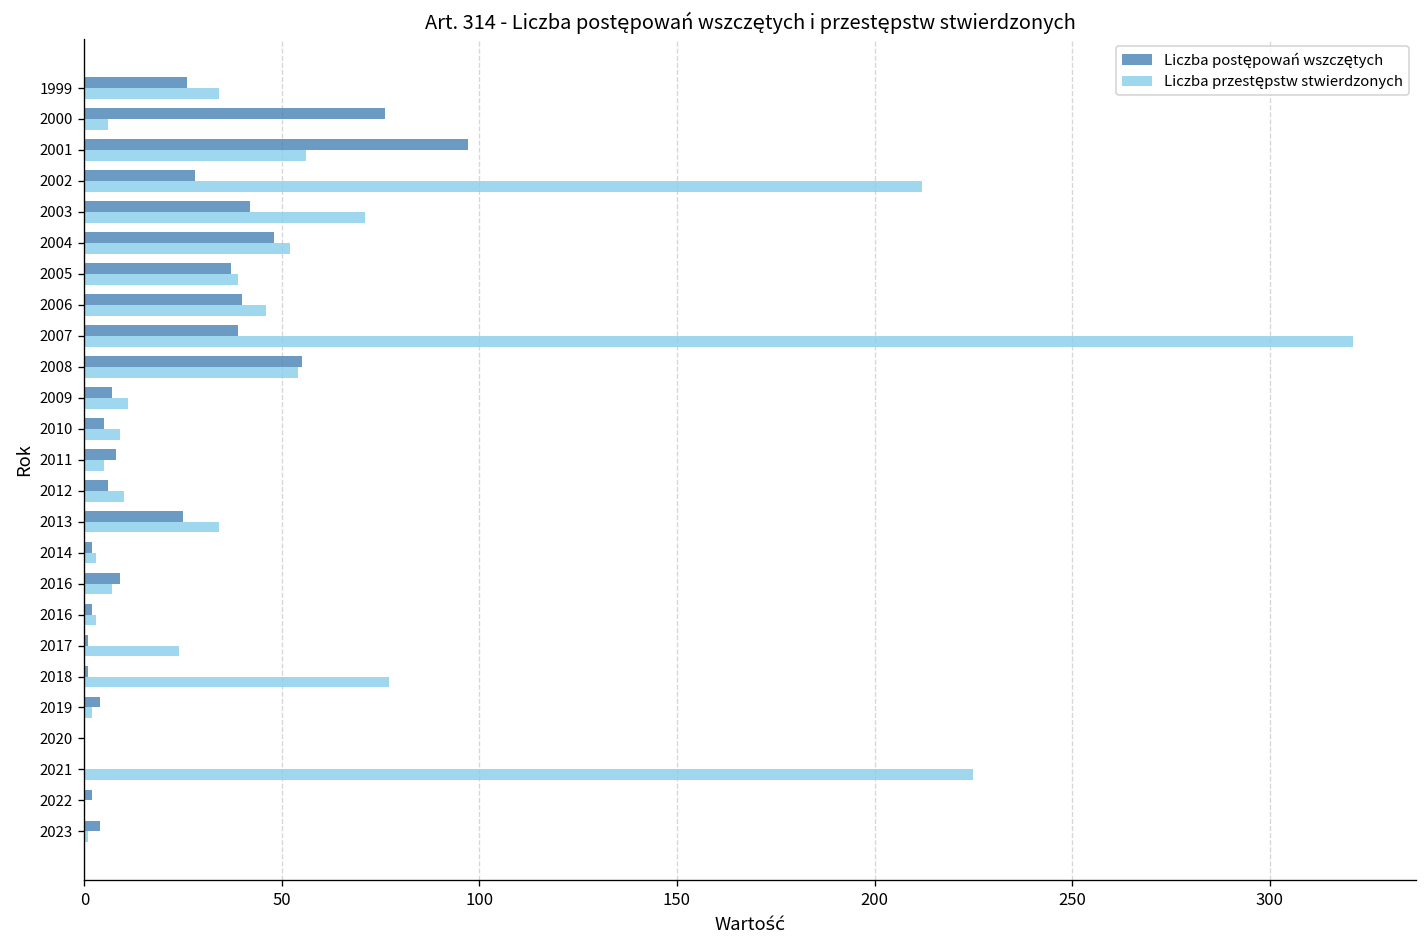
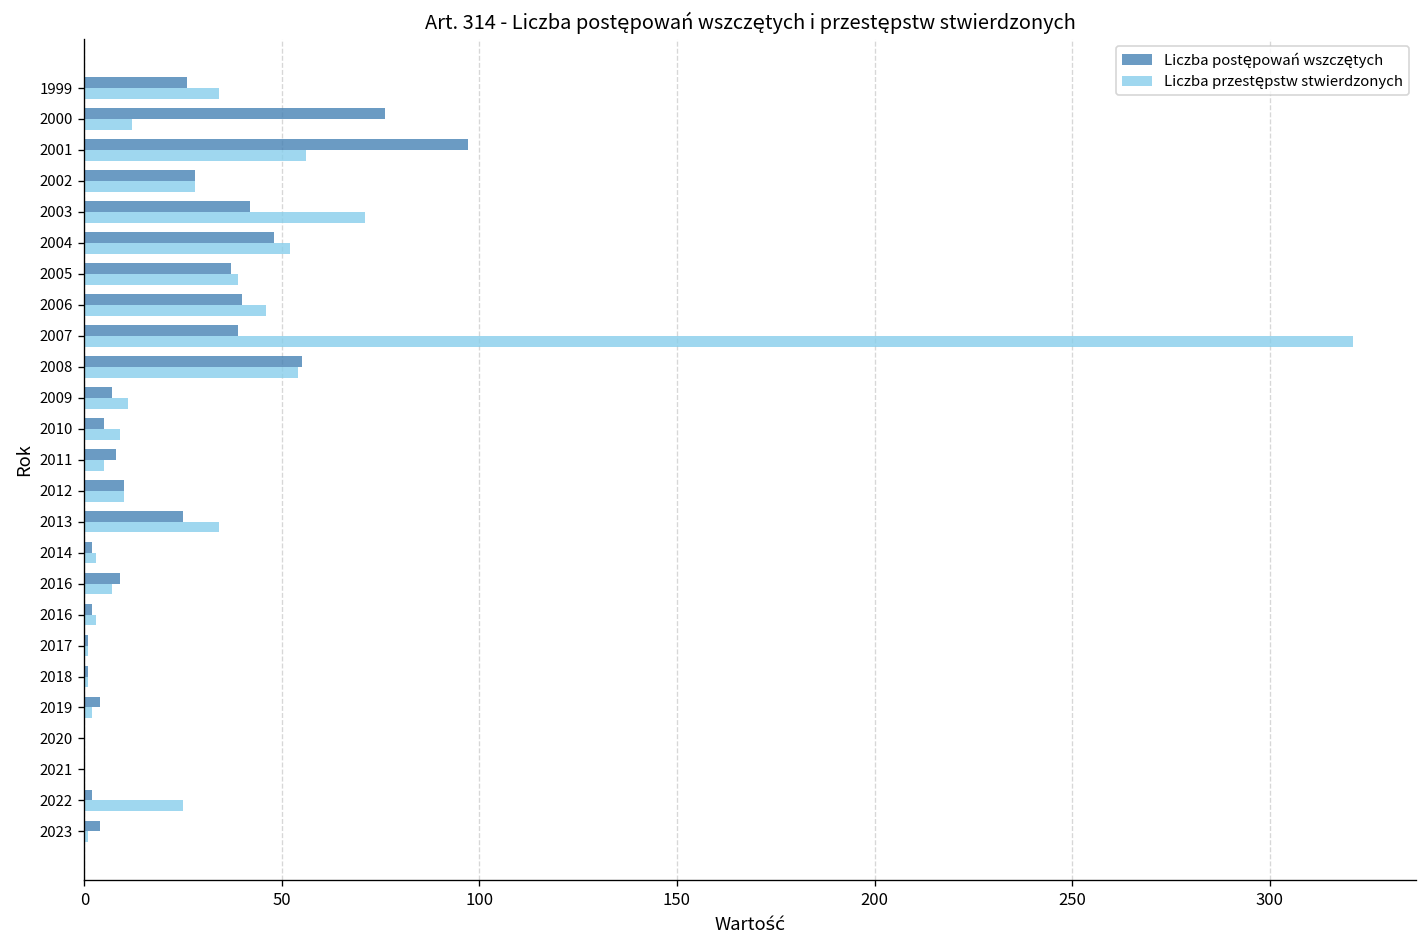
  {
    "Liczba postępowań wszczętych": {
      "1999": 26,
      "2000": 76,
      "2001": 97,
      "2002": 28,
      "2003": 42,
      "2004": 48,
      "2005": 37,
      "2006": 40,
      "2007": 39,
      "2008": 55,
      "2009": 7,
      "2010": 5,
      "2011": 8,
-     "2012": 6,
+     "2012": 10,
      "2013": 25,
      "2014": 2,
      "2017": 1,
      "2018": 1,
      "2019": 4,
      "2020": 0,
      "2021": 0,
      "2022": 2,
      "2023": 4
    },
    "Liczba przestępstw stwierdzonych": {
      "1999": 34,
-     "2000": 6,
+     "2000": 12,
      "2001": 56,
-     "2002": 212,
+     "2002": 28,
      "2003": 71,
      "2004": 52,
      "2005": 39,
      "2006": 46,
      "2007": 321,
      "2008": 54,
      "2009": 11,
      "2010": 9,
      "2011": 5,
      "2012": 10,
      "2013": 34,
      "2014": 3,
-     "2017": 24,
-     "2018": 77,
+     "2017": 1,
+     "2018": 1,
      "2019": 2,
      "2020": 0,
-     "2021": 225,
-     "2022": 0,
+     "2021": 0,
+     "2022": 25,
      "2023": 1
    }
  }
